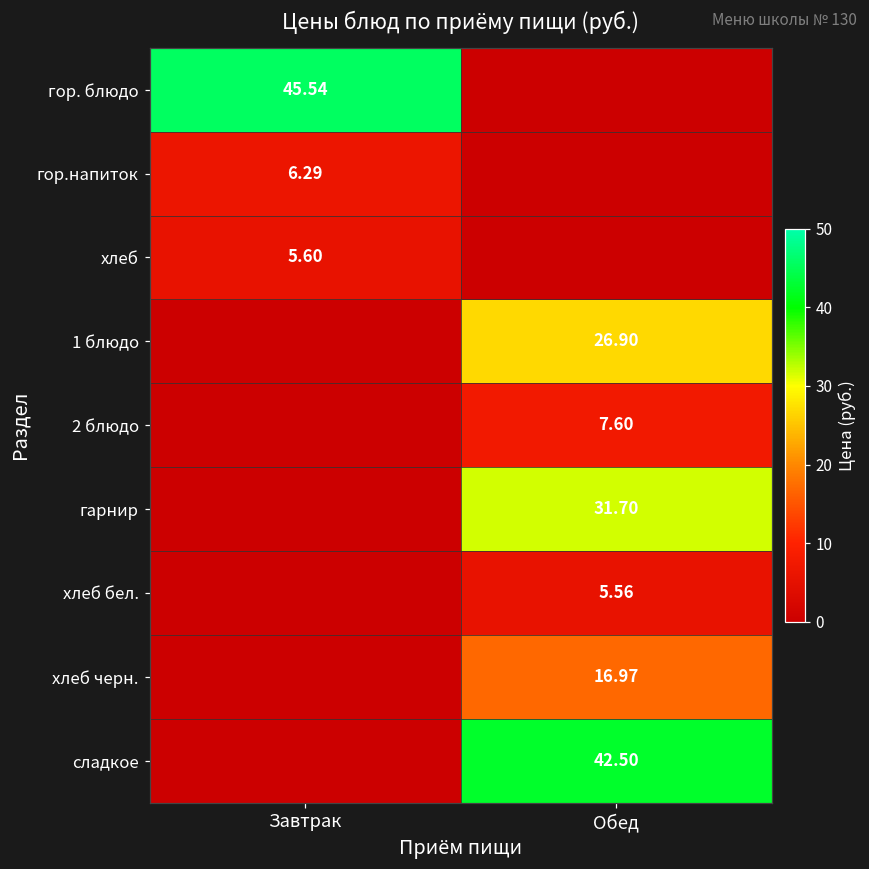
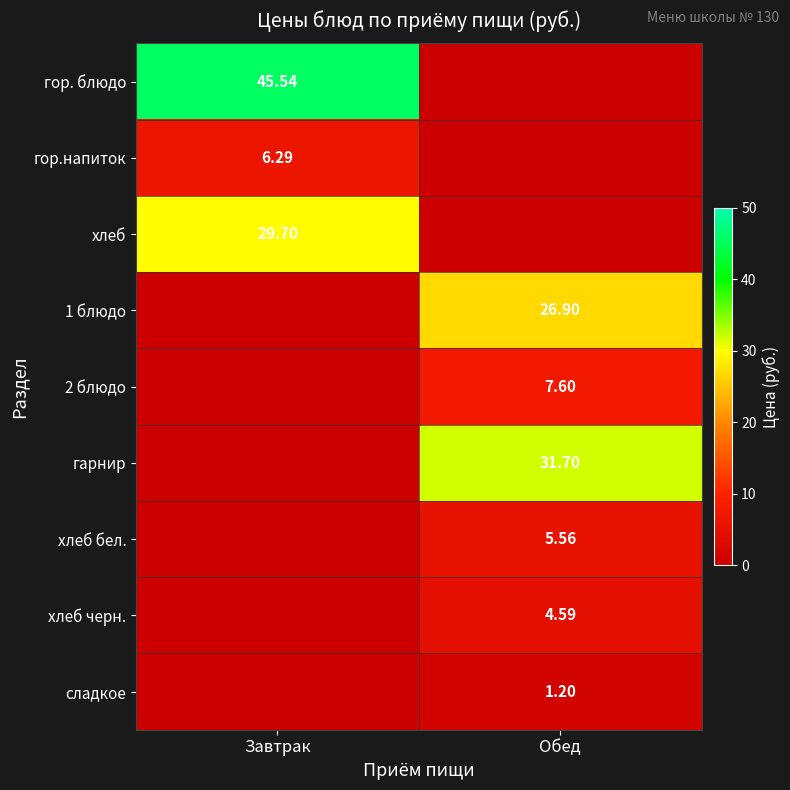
  {
    "гор. блюдо": {
      "Завтрак": 45.54
    },
    "гор.напиток": {
      "Завтрак": 6.29
    },
    "хлеб": {
-     "Завтрак": 5.60
+     "Завтрак": 29.70
    },
    "1 блюдо": {
      "Обед": 26.90
    },
    "2 блюдо": {
      "Обед": 7.60
    },
    "гарнир": {
      "Обед": 31.70
    },
    "хлеб бел.": {
      "Обед": 5.56
    },
    "хлеб черн.": {
-     "Обед": 16.97
+     "Обед": 4.59
    },
    "сладкое": {
-     "Обед": 42.50
+     "Обед": 1.20
    }
  }
